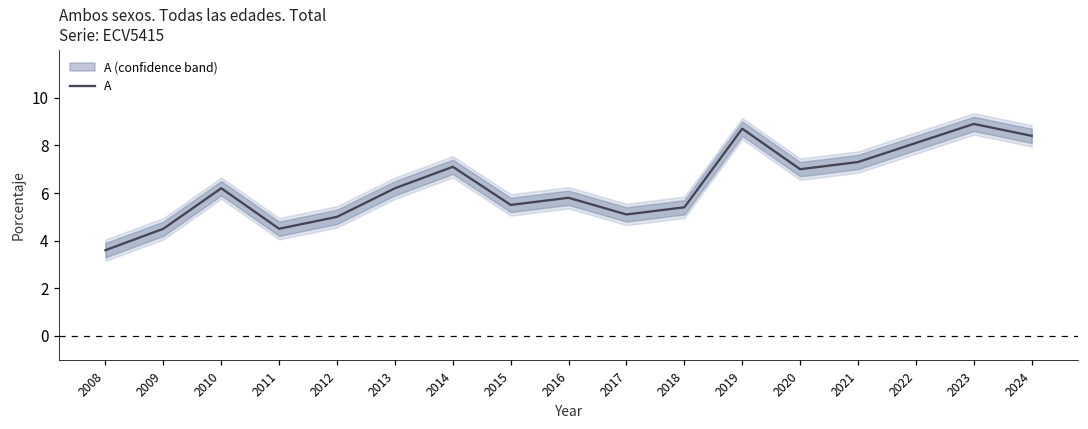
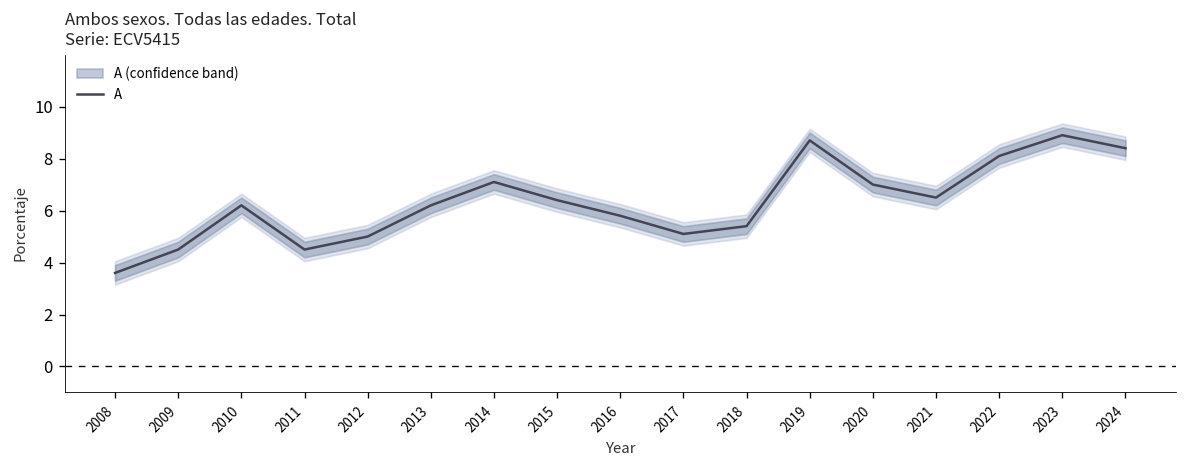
  {
    "A": {
      "2008": 3.6,
      "2009": 4.5,
      "2010": 6.2,
      "2011": 4.5,
      "2012": 5.0,
      "2013": 6.2,
      "2014": 7.1,
-     "2015": 5.5,
+     "2015": 6.4,
      "2016": 5.8,
      "2017": 5.1,
      "2018": 5.4,
      "2019": 8.7,
      "2020": 7.0,
-     "2021": 7.3,
+     "2021": 6.5,
      "2022": 8.1,
      "2023": 8.9,
      "2024": 8.4
    }
  }
